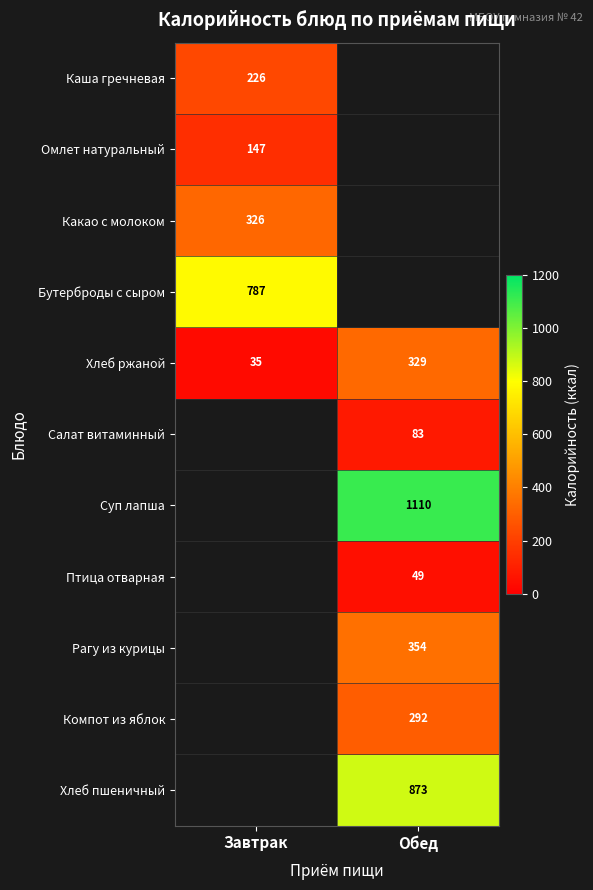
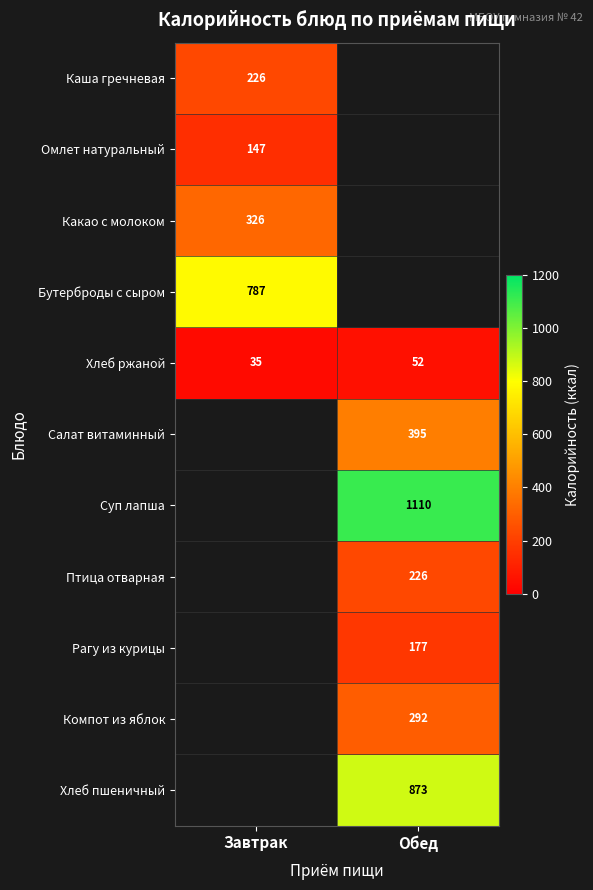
  {
    "Каша гречневая": {
      "Завтрак": 226
    },
    "Омлет натуральный": {
      "Завтрак": 147
    },
    "Какао с молоком": {
      "Завтрак": 326
    },
    "Бутерброды с сыром": {
      "Завтрак": 787
    },
    "Хлеб ржаной": {
      "Завтрак": 35,
-     "Обед": 329
+     "Обед": 52
    },
    "Салат витаминный": {
-     "Обед": 83
+     "Обед": 395
    },
    "Суп лапша": {
      "Обед": 1110
    },
    "Птица отварная": {
-     "Обед": 49
+     "Обед": 226
    },
    "Рагу из курицы": {
-     "Обед": 354
+     "Обед": 177
    },
    "Компот из яблок": {
      "Обед": 292
    },
    "Хлеб пшеничный": {
      "Обед": 873
    }
  }
